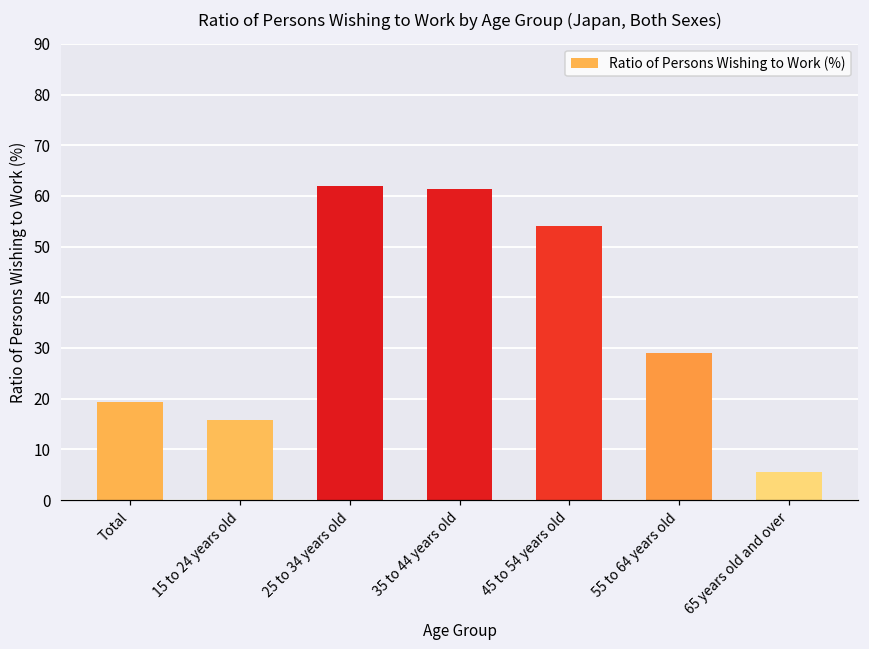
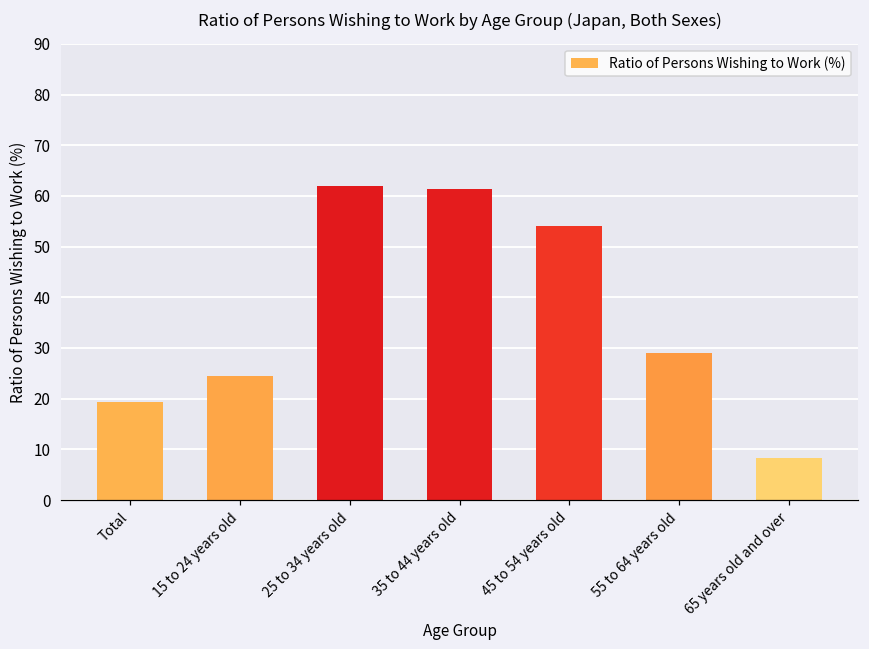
  {
    "Total": 19,
-   "15 to 24 years old": 16,
+   "15 to 24 years old": 25,
    "25 to 34 years old": 62,
    "35 to 44 years old": 61,
    "45 to 54 years old": 54,
    "55 to 64 years old": 29,
-   "65 years old and over": 6
+   "65 years old and over": 8
  }
